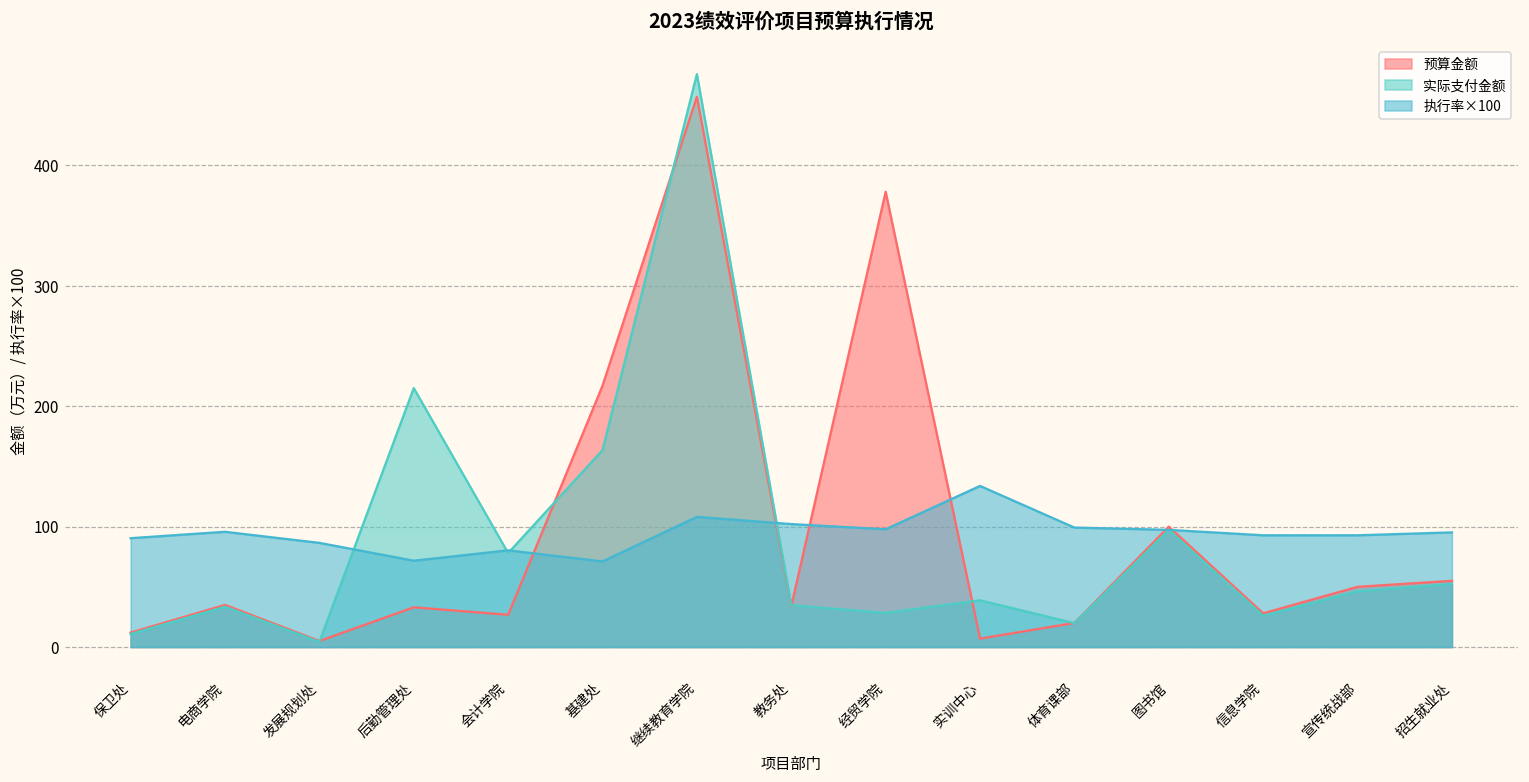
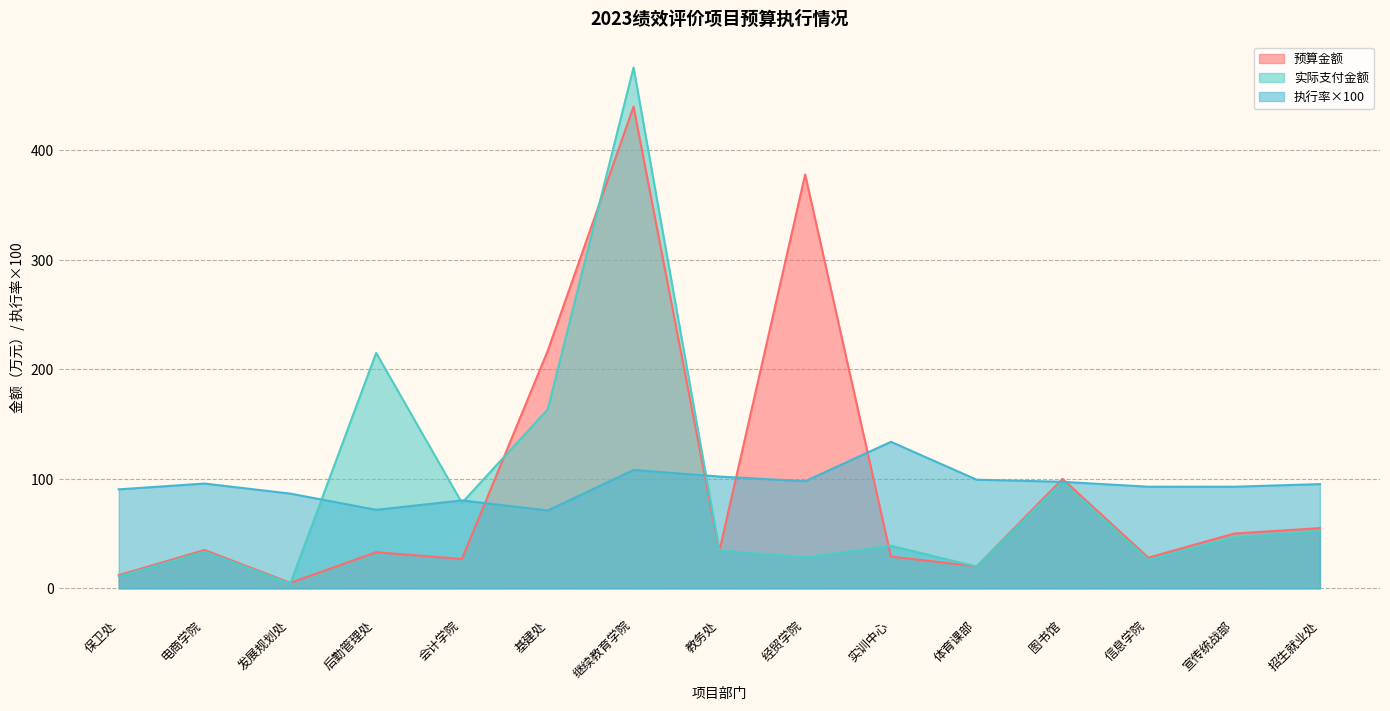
  {
    "预算金额": {
      "后勤管理处": 33,
      "会计学院": 27,
      "基建处": 217,
-     "继续教育学院": 457,
+     "继续教育学院": 440,
      "经贸学院": 378,
-     "实训中心": 7,
+     "实训中心": 29,
      "图书馆": 100,
      "宣传统战部": 50,
      "招生就业处": 55
    }
  }
